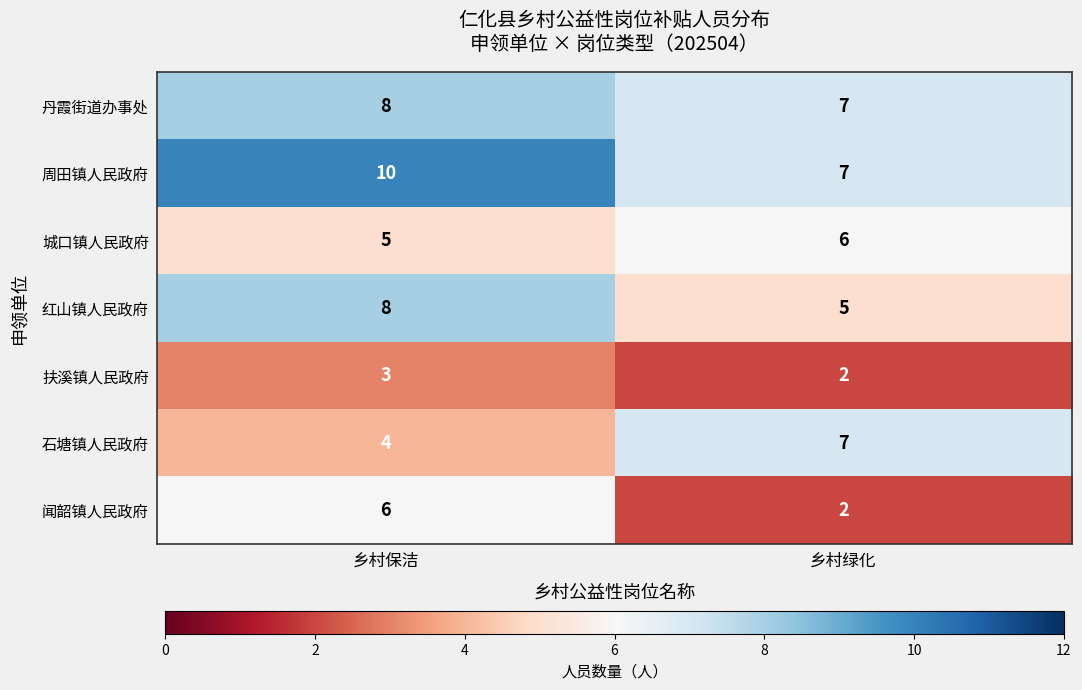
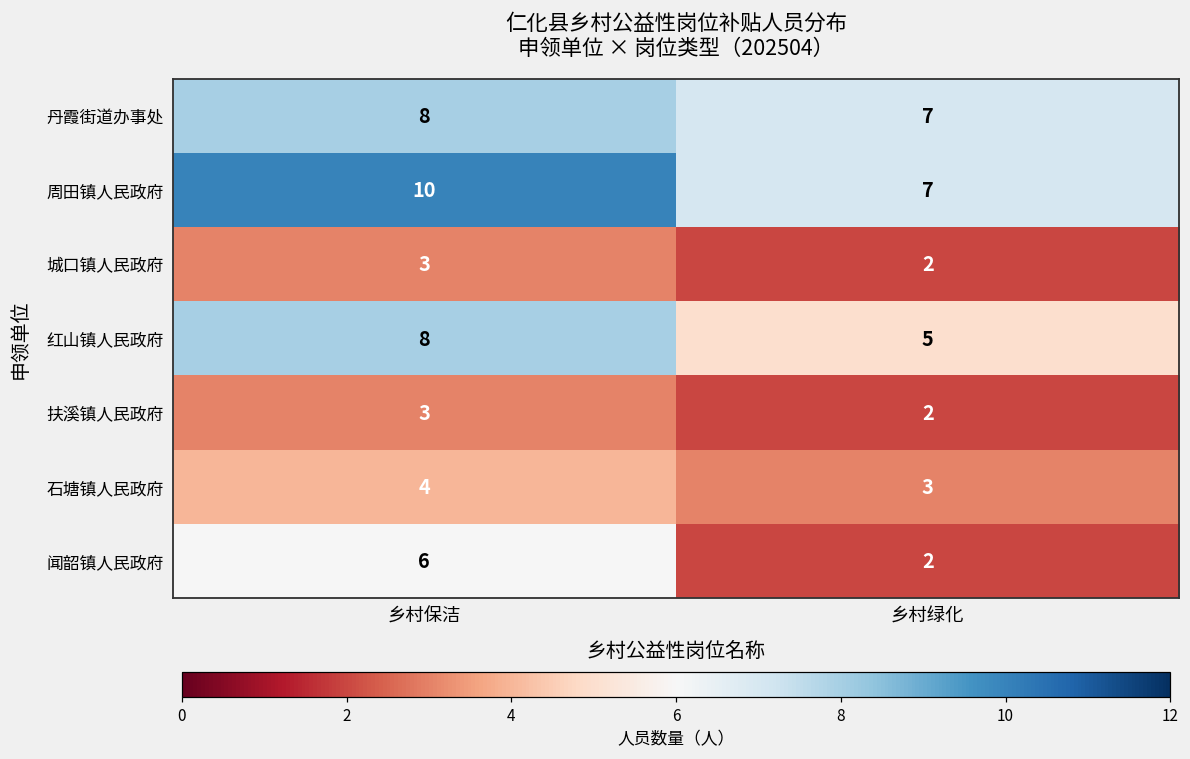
  {
    "丹霞街道办事处": {
      "乡村保洁": 8,
      "乡村绿化": 7
    },
    "周田镇人民政府": {
      "乡村保洁": 10,
      "乡村绿化": 7
    },
    "城口镇人民政府": {
-     "乡村保洁": 5,
-     "乡村绿化": 6
+     "乡村保洁": 3,
+     "乡村绿化": 2
    },
    "红山镇人民政府": {
      "乡村保洁": 8,
      "乡村绿化": 5
    },
    "扶溪镇人民政府": {
      "乡村保洁": 3,
      "乡村绿化": 2
    },
    "石塘镇人民政府": {
      "乡村保洁": 4,
-     "乡村绿化": 7
+     "乡村绿化": 3
    },
    "闻韶镇人民政府": {
      "乡村保洁": 6,
      "乡村绿化": 2
    }
  }
